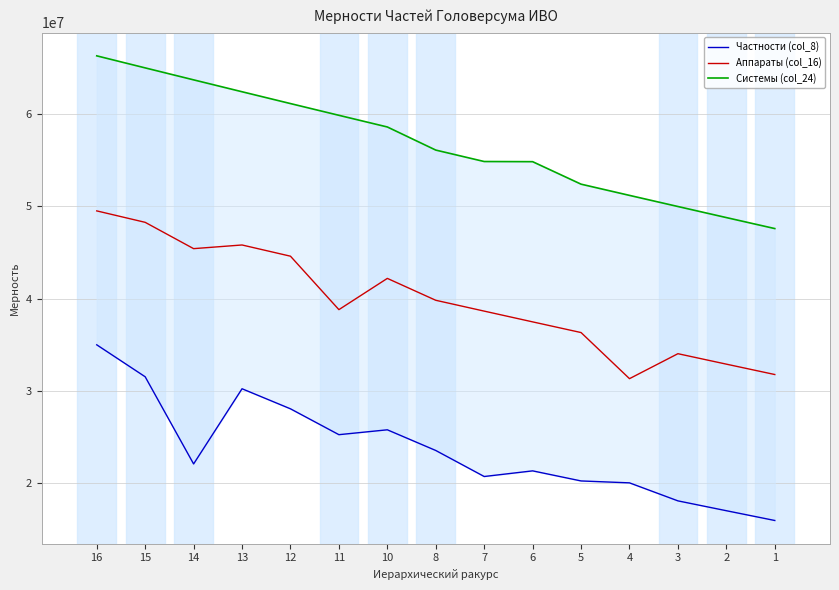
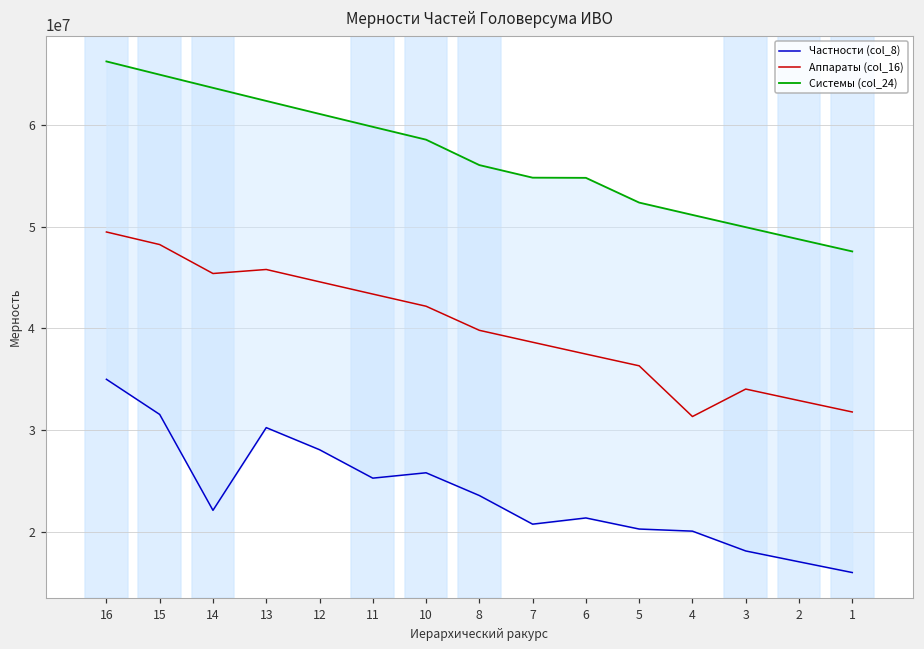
  {
    "Частности (col_8)": {
      "16": 35000000,
      "15": 32000000,
      "14": 22000000,
      "13": 30000000,
      "12": 28000000,
      "11": 25000000,
      "10": 26000000,
      "8": 24000000,
      "7": 21000000,
      "6": 21000000,
      "5": 20000000,
      "4": 20000000,
      "3": 18000000,
      "2": 17000000,
      "1": 16000000
    },
    "Аппараты (col_16)": {
      "16": 49000000,
      "15": 48000000,
      "14": 45000000,
      "13": 46000000,
      "12": 45000000,
-     "11": 39000000,
+     "11": 43000000,
      "10": 42000000,
      "8": 40000000,
      "7": 39000000,
      "6": 37000000,
      "5": 36000000,
      "4": 31000000,
      "3": 34000000,
      "2": 33000000,
      "1": 32000000
    },
    "Системы (col_24)": {
      "16": 66000000,
      "15": 65000000,
      "14": 64000000,
      "13": 62000000,
      "12": 61000000,
      "11": 60000000,
      "10": 59000000,
      "8": 56000000,
      "7": 55000000,
      "6": 55000000,
      "5": 52000000,
      "4": 51000000,
      "3": 50000000,
      "2": 49000000,
      "1": 48000000
    }
  }
